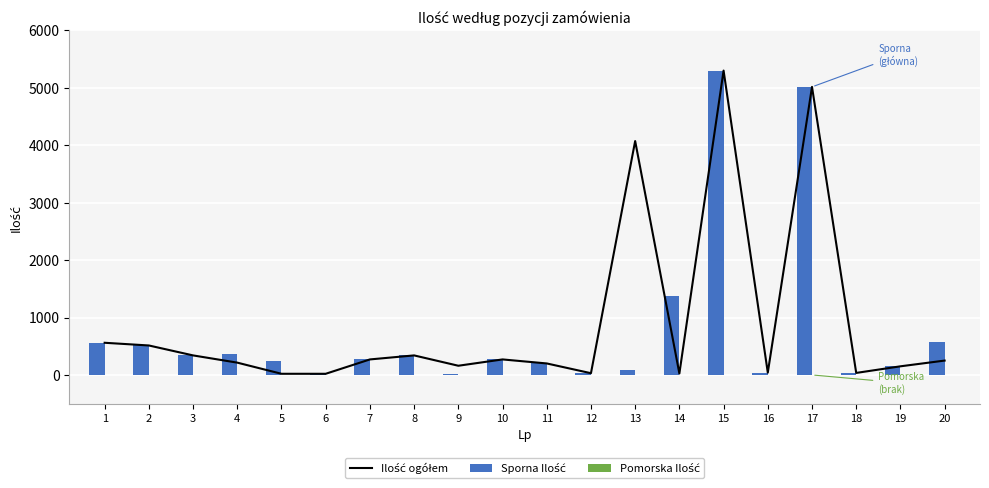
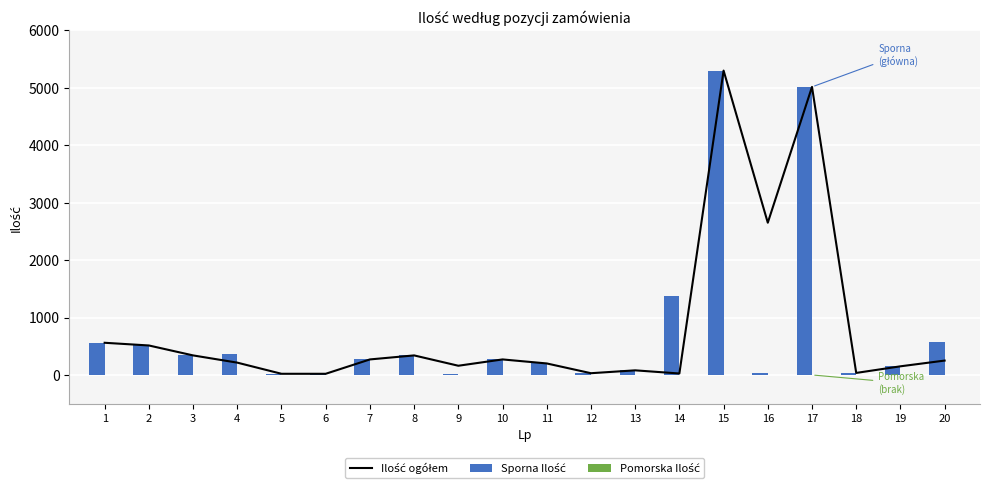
  {
    "Sporna Ilość": {
      "1": 600,
      "2": 500,
      "3": 300,
      "4": 400,
-     "5": 300,
+     "5": 0,
      "7": 300,
      "8": 300,
      "10": 300,
      "11": 200,
      "13": 100,
      "14": 1400,
      "15": 5300,
      "17": 5000,
      "19": 200,
      "20": 600
    },
    "Ilość ogółem": {
      "1": 600,
      "2": 500,
      "3": 300,
      "4": 200,
      "5": 0,
      "6": 0,
      "7": 300,
      "8": 300,
      "9": 200,
      "10": 300,
      "11": 200,
      "12": 0,
-     "13": 4100,
+     "13": 100,
      "14": 0,
      "15": 5300,
-     "16": 0,
+     "16": 2700,
      "17": 5000,
      "18": 0,
      "19": 200,
      "20": 300
    },
    "Pomorska Ilość": {
      "1": 0,
      "2": 0,
      "3": 0,
      "4": 0,
      "5": 0,
      "6": 0,
      "7": 0,
      "8": 0,
      "9": 0,
      "10": 0,
      "11": 0,
      "12": 0,
      "13": 0,
      "14": 0,
      "15": 0,
      "16": 0,
      "17": 0,
      "18": 0,
      "19": 0,
      "20": 0
    }
  }
